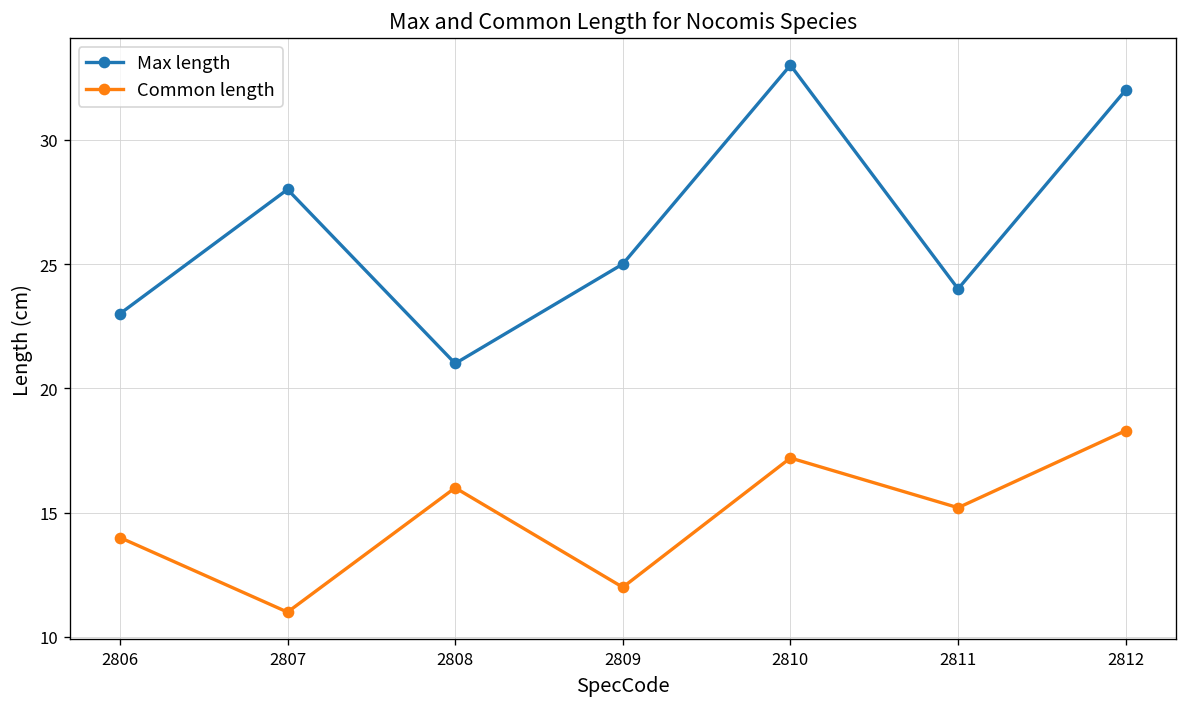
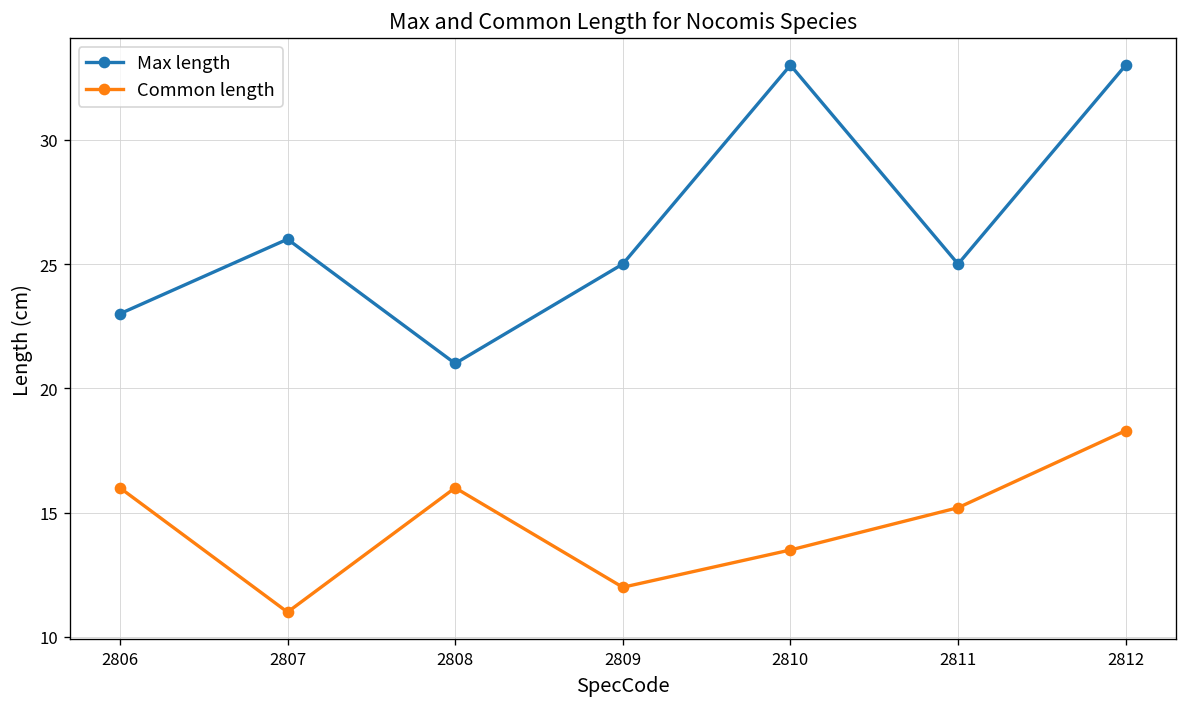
  {
    "Max length": {
      "2806": 23,
-     "2807": 28,
+     "2807": 26,
      "2808": 21,
      "2809": 25,
      "2810": 33,
-     "2811": 24,
-     "2812": 32
+     "2811": 25,
+     "2812": 33
    },
    "Common length": {
-     "2806": 14,
+     "2806": 16,
      "2807": 11.0,
      "2808": 16.0,
      "2809": 12.0,
-     "2810": 17.2,
+     "2810": 13.5,
      "2811": 15.2,
      "2812": 18.3
    }
  }
